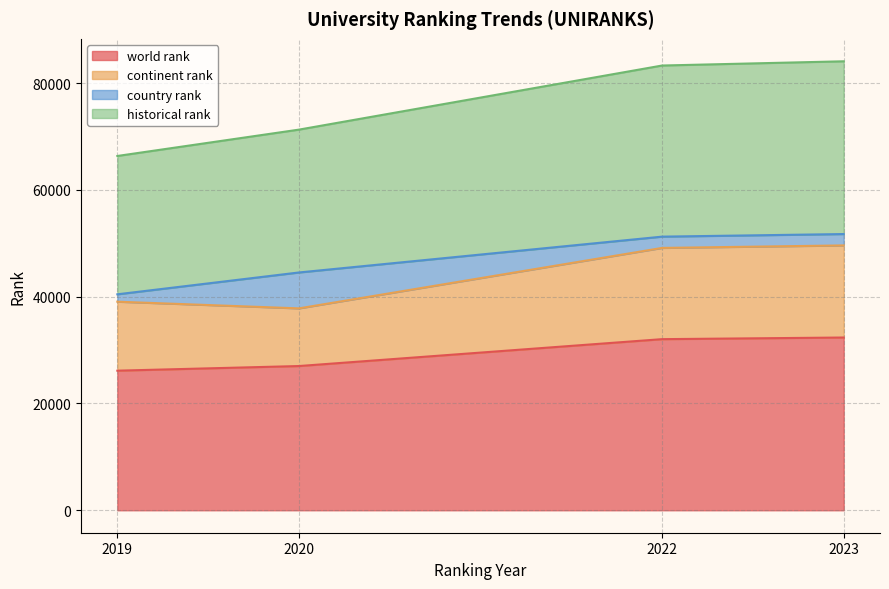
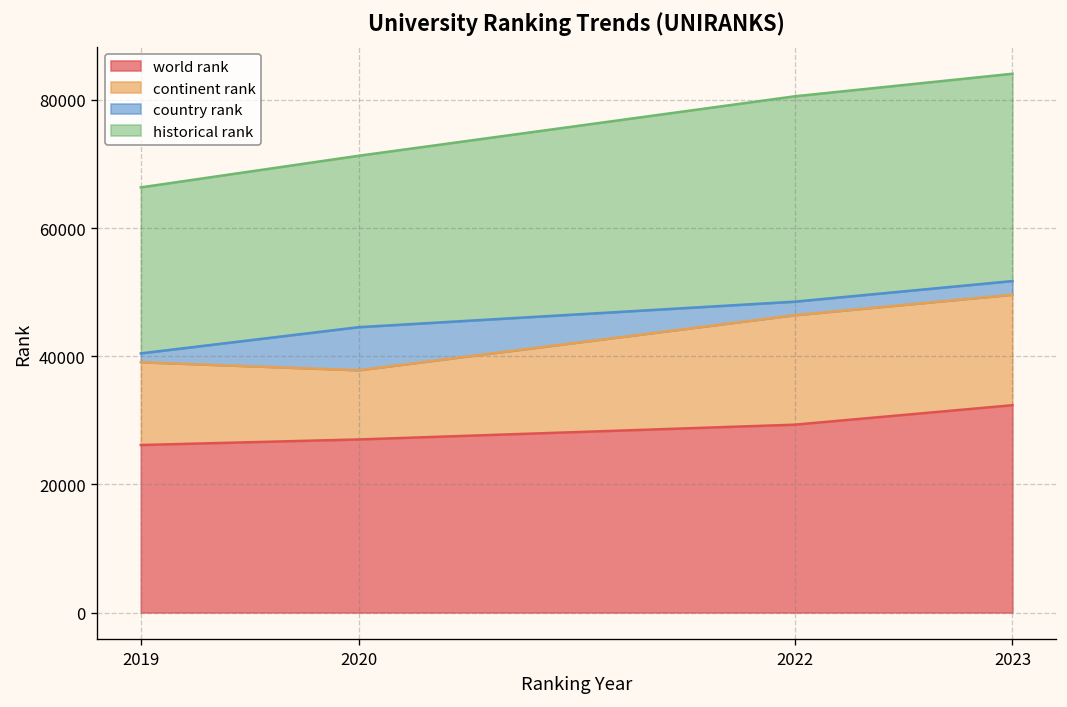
  {
    "world rank": {
      "2019": 26000,
      "2020": 27000,
-     "2022": 32000,
+     "2022": 29000,
      "2023": 32000
    },
    "continent rank": {
      "2019": 13000,
      "2020": 11000,
      "2022": 17000,
      "2023": 17000
    },
    "country rank": {
      "2019": 1000,
      "2020": 7000,
      "2022": 2000,
      "2023": 2000
    },
    "historical rank": {
      "2019": 26000,
      "2020": 27000,
      "2022": 32000,
      "2023": 32000
    }
  }
